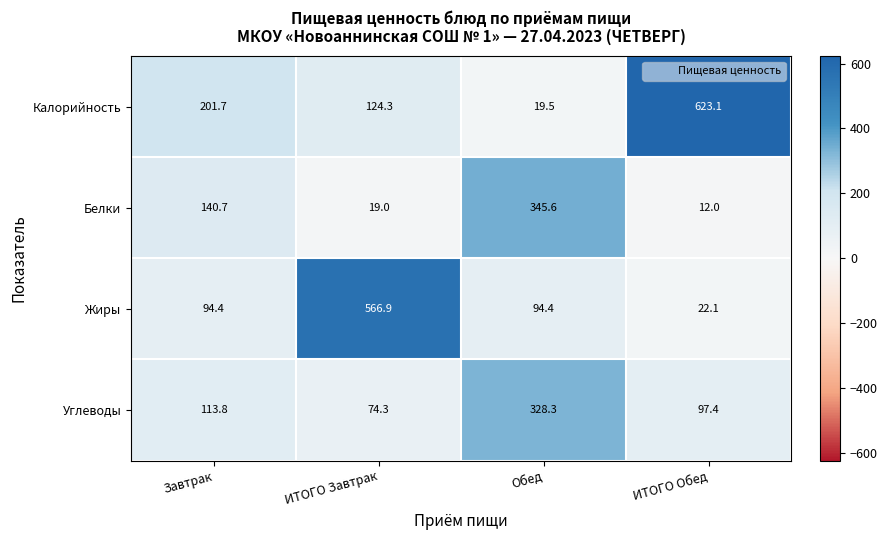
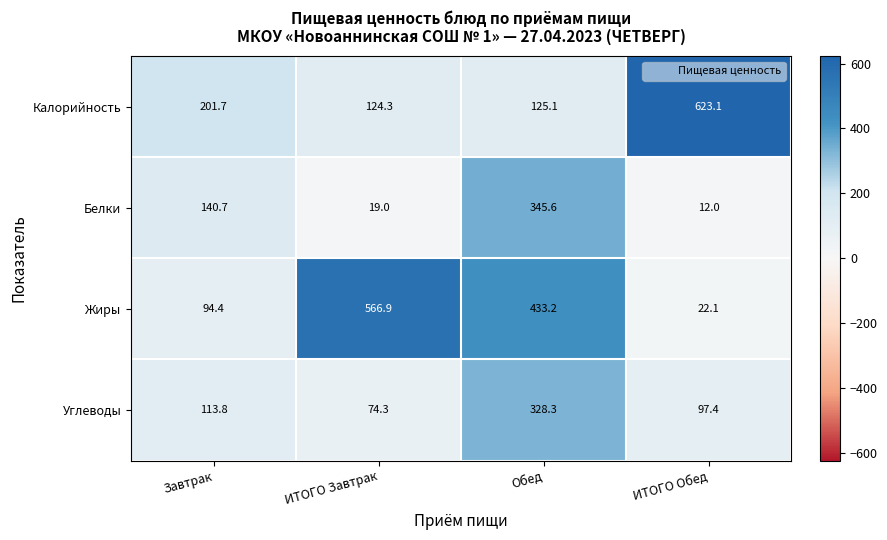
  {
    "Калорийность": {
      "Завтрак": 201.7,
      "ИТОГО Завтрак": 124.3,
-     "Обед": 19.5,
+     "Обед": 125.1,
      "ИТОГО Обед": 623.1
    },
    "Белки": {
      "Завтрак": 140.7,
      "ИТОГО Завтрак": 19.0,
      "Обед": 345.6,
      "ИТОГО Обед": 12.0
    },
    "Жиры": {
      "Завтрак": 94.4,
      "ИТОГО Завтрак": 566.9,
-     "Обед": 94.4,
+     "Обед": 433.2,
      "ИТОГО Обед": 22.1
    },
    "Углеводы": {
      "Завтрак": 113.8,
      "ИТОГО Завтрак": 74.3,
      "Обед": 328.3,
      "ИТОГО Обед": 97.4
    }
  }
